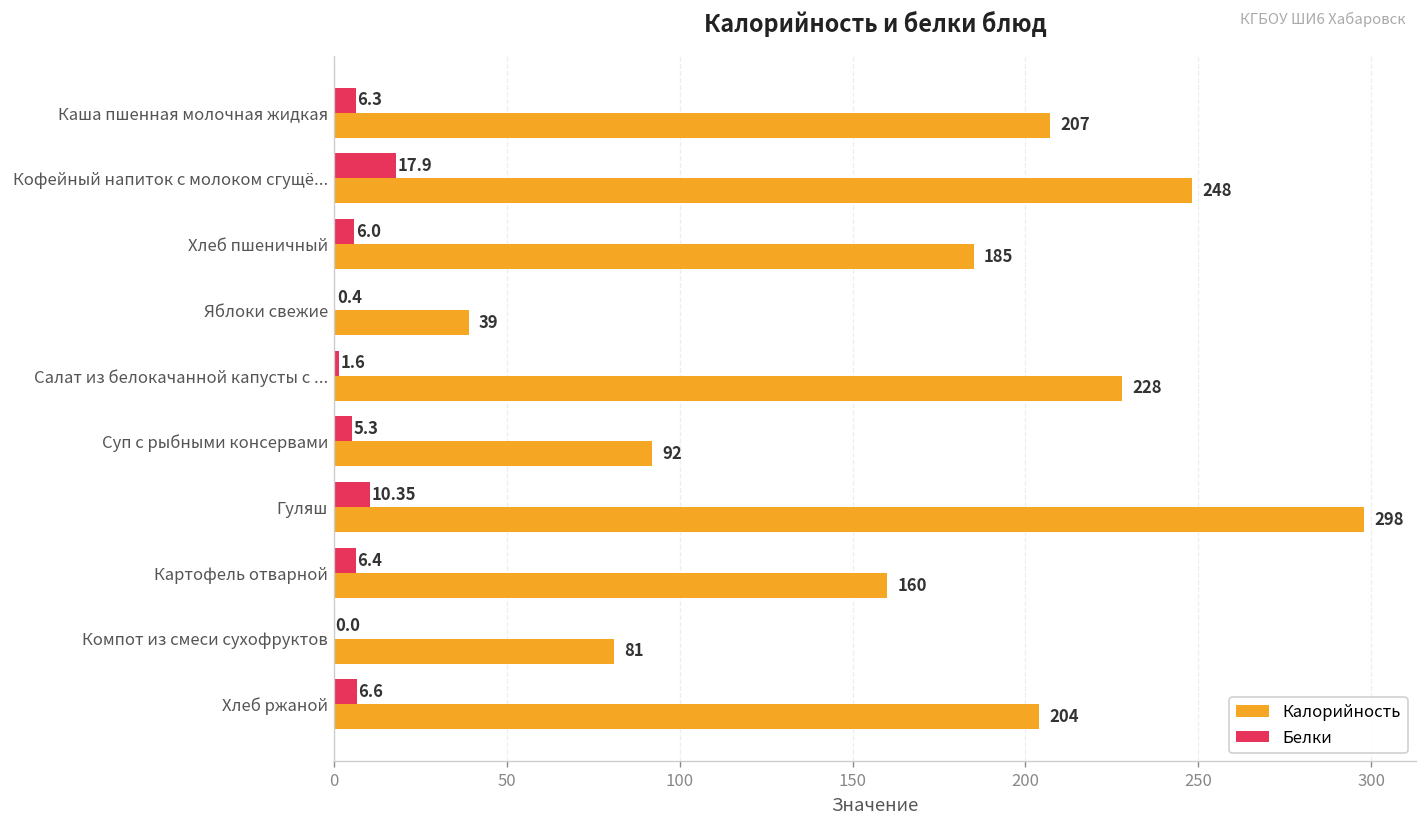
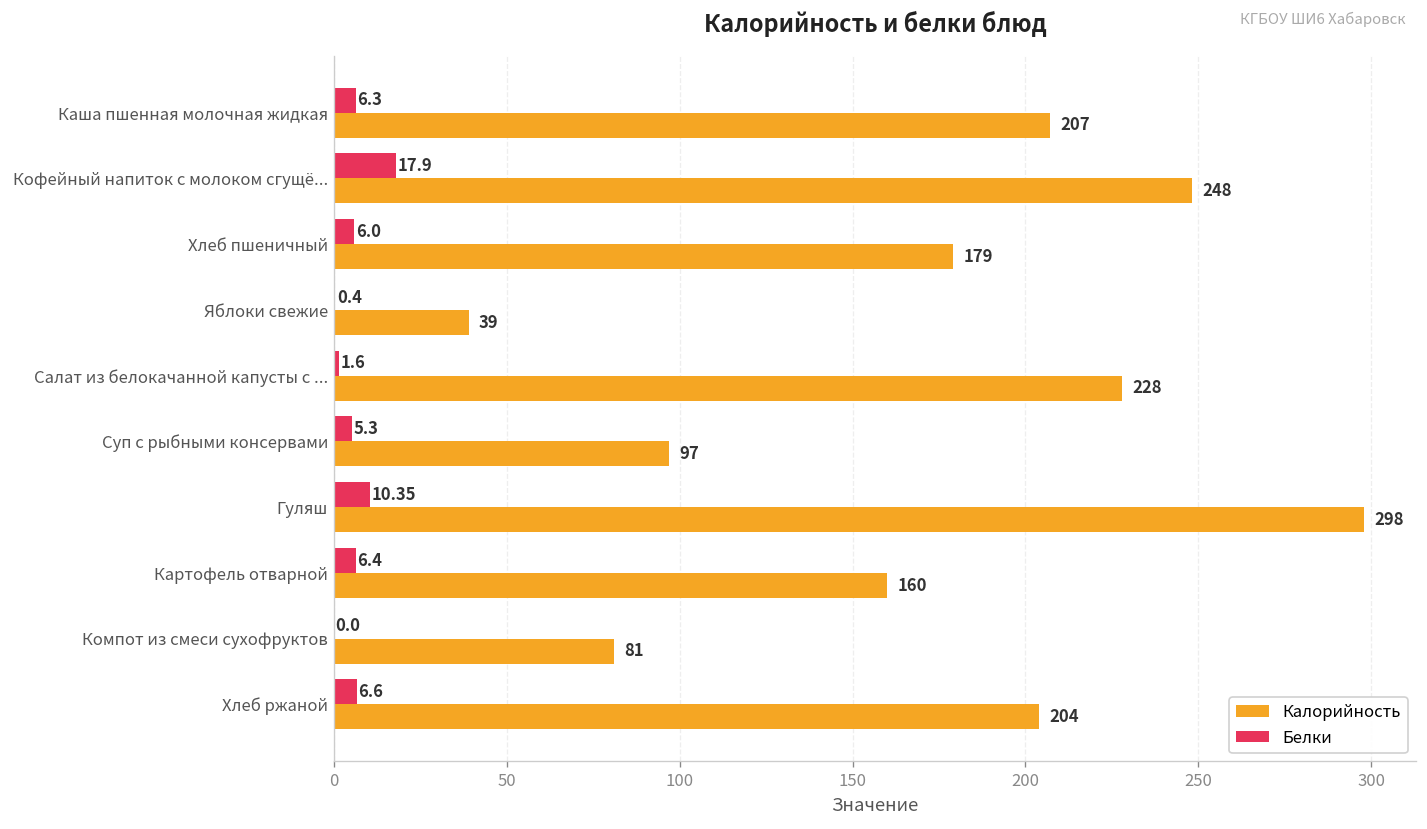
  {
    "Калорийность": {
      "Каша пшенная молочная жидкая": 207,
      "Кофейный напиток с молоком сгущё...": 248,
-     "Хлеб пшеничный": 185,
+     "Хлеб пшеничный": 179,
      "Яблоки свежие": 39,
      "Салат из белокачанной капусты с ...": 228,
-     "Суп с рыбными консервами": 92,
+     "Суп с рыбными консервами": 97,
      "Гуляш": 298,
      "Картофель отварной": 160,
      "Компот из смеси сухофруктов": 81,
      "Хлеб ржаной": 204
    },
    "Белки": {
      "Каша пшенная молочная жидкая": 6.3,
      "Кофейный напиток с молоком сгущё...": 17.9,
      "Хлеб пшеничный": 6.0,
      "Яблоки свежие": 0.4,
      "Салат из белокачанной капусты с ...": 1.6,
      "Суп с рыбными консервами": 5.3,
      "Гуляш": 10.35,
      "Картофель отварной": 6.4,
      "Компот из смеси сухофруктов": 0.0,
      "Хлеб ржаной": 6.6
    }
  }
